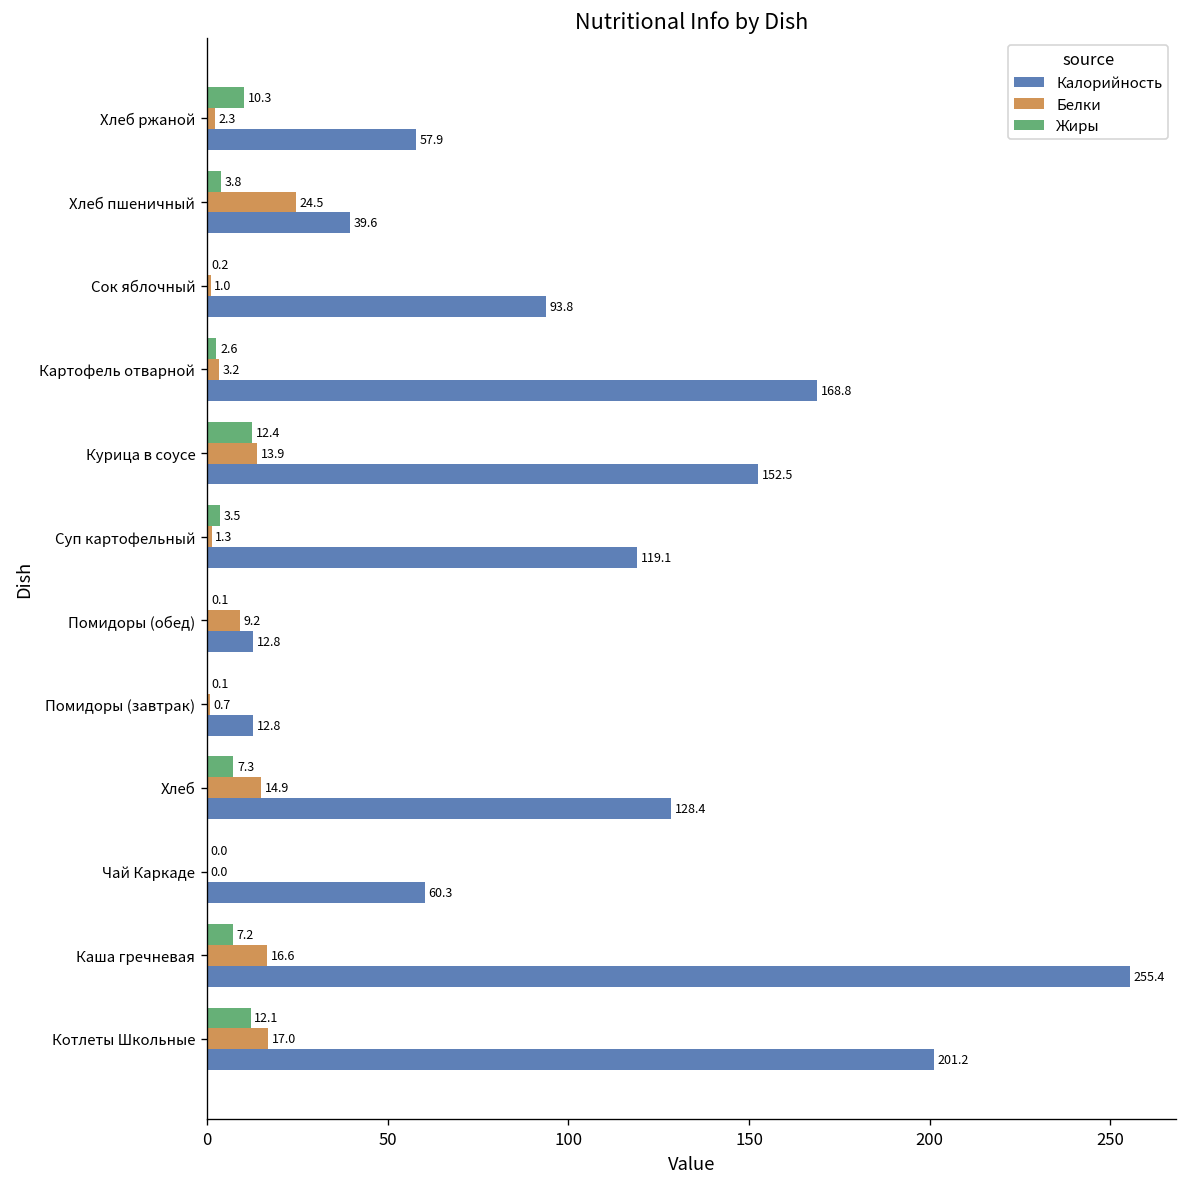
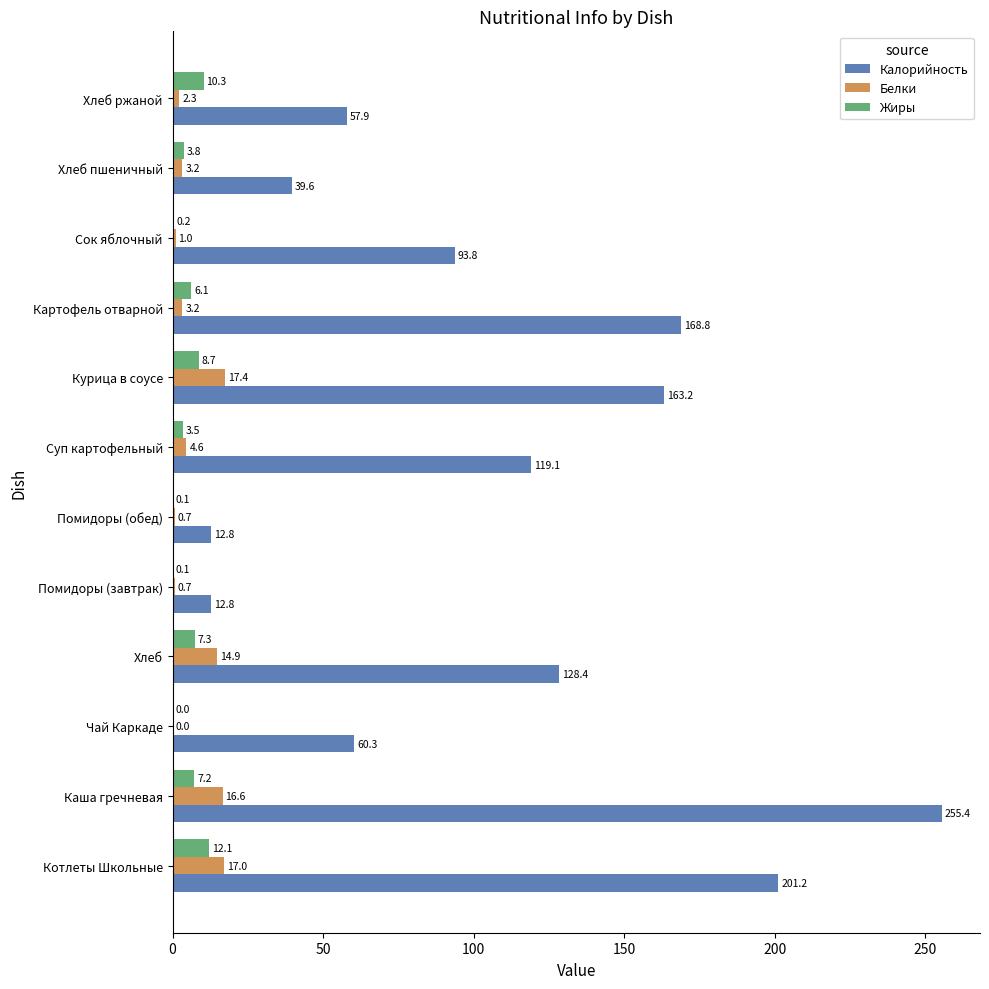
  {
    "Калорийность": {
      "Хлеб ржаной": 57.9,
      "Хлеб пшеничный": 39.6,
      "Сок яблочный": 93.8,
      "Картофель отварной": 168.8,
-     "Курица в соусе": 152.5,
+     "Курица в соусе": 163.2,
      "Суп картофельный": 119.1,
      "Помидоры (обед)": 12.8,
      "Помидоры (завтрак)": 12.8,
      "Хлеб": 128.4,
      "Чай Каркаде": 60.3,
      "Каша гречневая": 255.4,
      "Котлеты Школьные": 201.2
    },
    "Белки": {
      "Хлеб ржаной": 2.3,
-     "Хлеб пшеничный": 24.5,
+     "Хлеб пшеничный": 3.2,
      "Сок яблочный": 1.0,
      "Картофель отварной": 3.2,
-     "Курица в соусе": 13.9,
-     "Суп картофельный": 1.3,
-     "Помидоры (обед)": 9.2,
+     "Курица в соусе": 17.4,
+     "Суп картофельный": 4.6,
+     "Помидоры (обед)": 0.7,
      "Помидоры (завтрак)": 0.7,
      "Хлеб": 14.9,
      "Чай Каркаде": 0.0,
      "Каша гречневая": 16.6,
      "Котлеты Школьные": 17.0
    },
    "Жиры": {
      "Хлеб ржаной": 10.3,
      "Хлеб пшеничный": 3.8,
      "Сок яблочный": 0.2,
-     "Картофель отварной": 2.6,
-     "Курица в соусе": 12.4,
+     "Картофель отварной": 6.1,
+     "Курица в соусе": 8.7,
      "Суп картофельный": 3.5,
      "Помидоры (обед)": 0.1,
      "Помидоры (завтрак)": 0.1,
      "Хлеб": 7.3,
      "Чай Каркаде": 0.0,
      "Каша гречневая": 7.2,
      "Котлеты Школьные": 12.1
    }
  }
